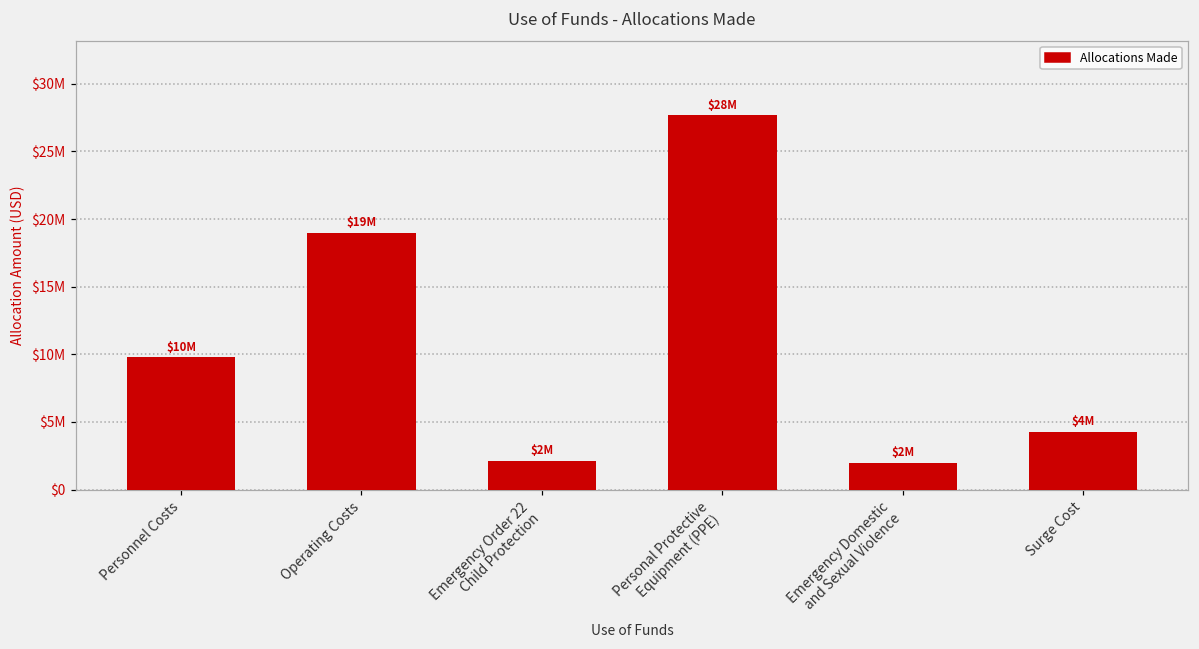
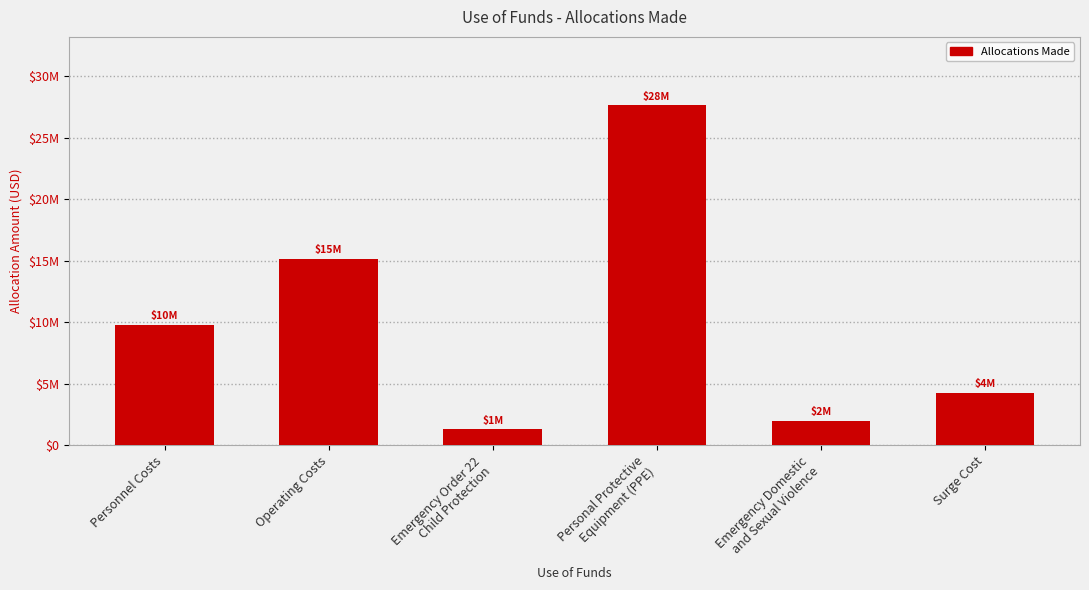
  {
    "Personnel Costs": "$10M",
-   "Operating Costs": "$19M",
-   "Emergency Order 22 Child Protection": "$2M",
+   "Operating Costs": "$15M",
+   "Emergency Order 22 Child Protection": "$1M",
    "Personal Protective Equipment (PPE)": "$28M",
    "Emergency Domestic and Sexual Violence": "$2M",
    "Surge Cost": "$4M"
  }
